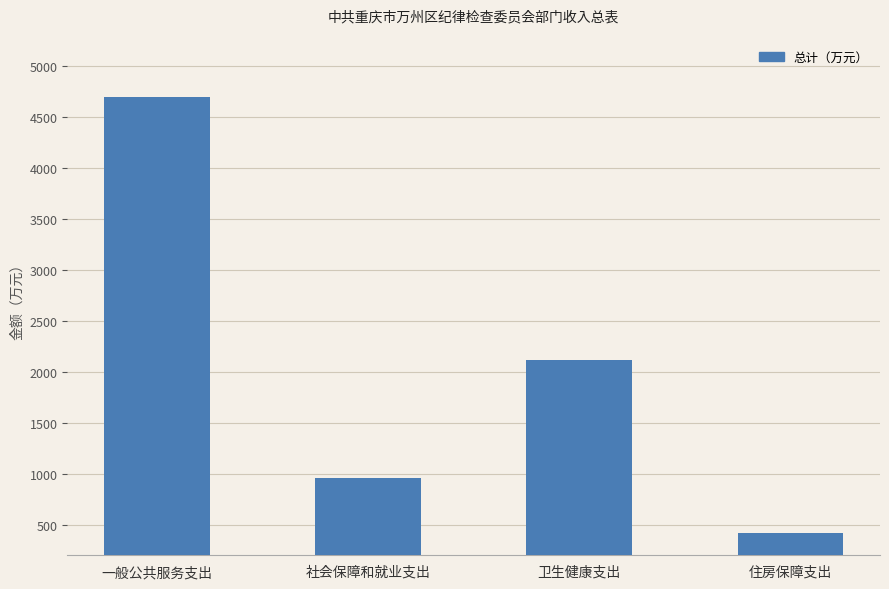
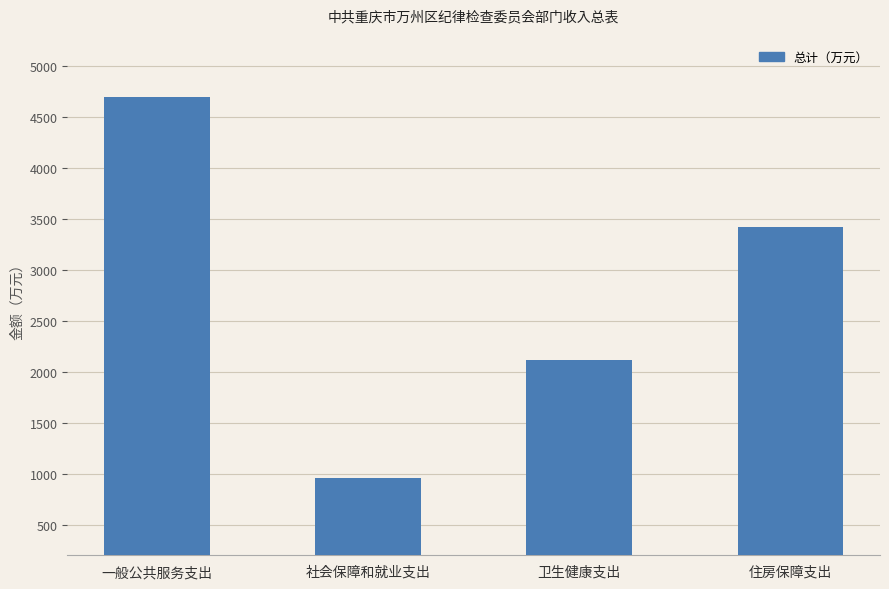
  {
    "一般公共服务支出": 4700,
    "社会保障和就业支出": 960,
    "卫生健康支出": 2120,
-   "住房保障支出": 420
+   "住房保障支出": 3430
  }
